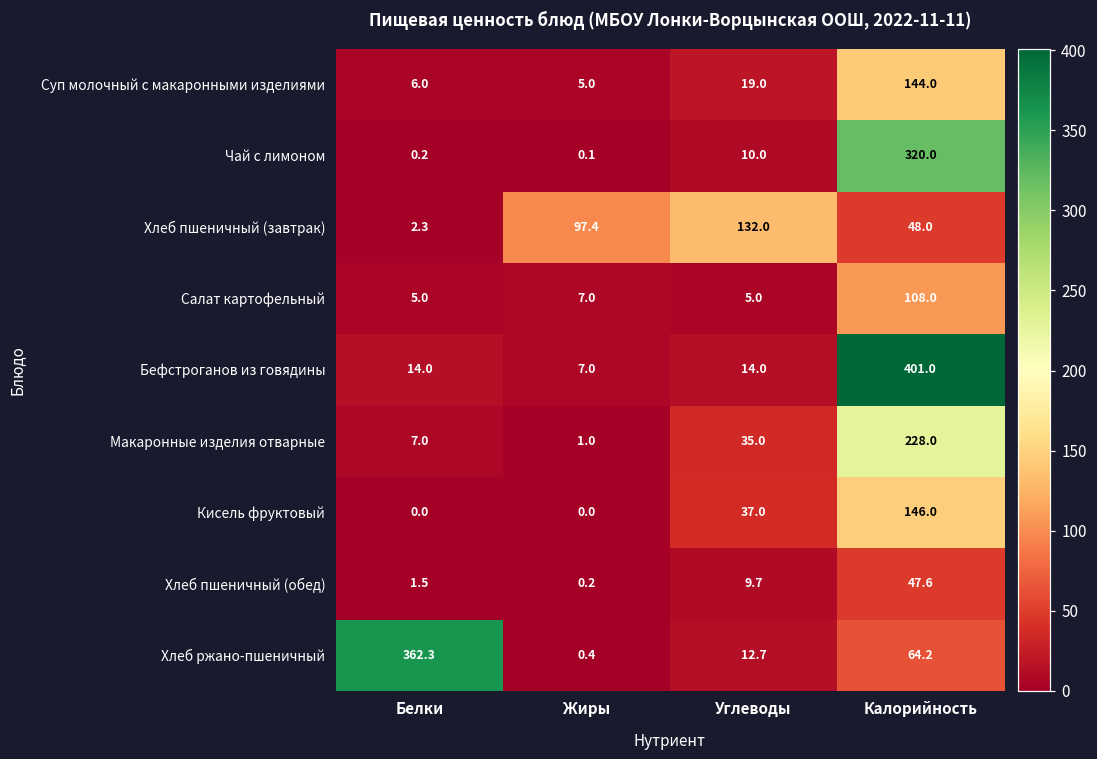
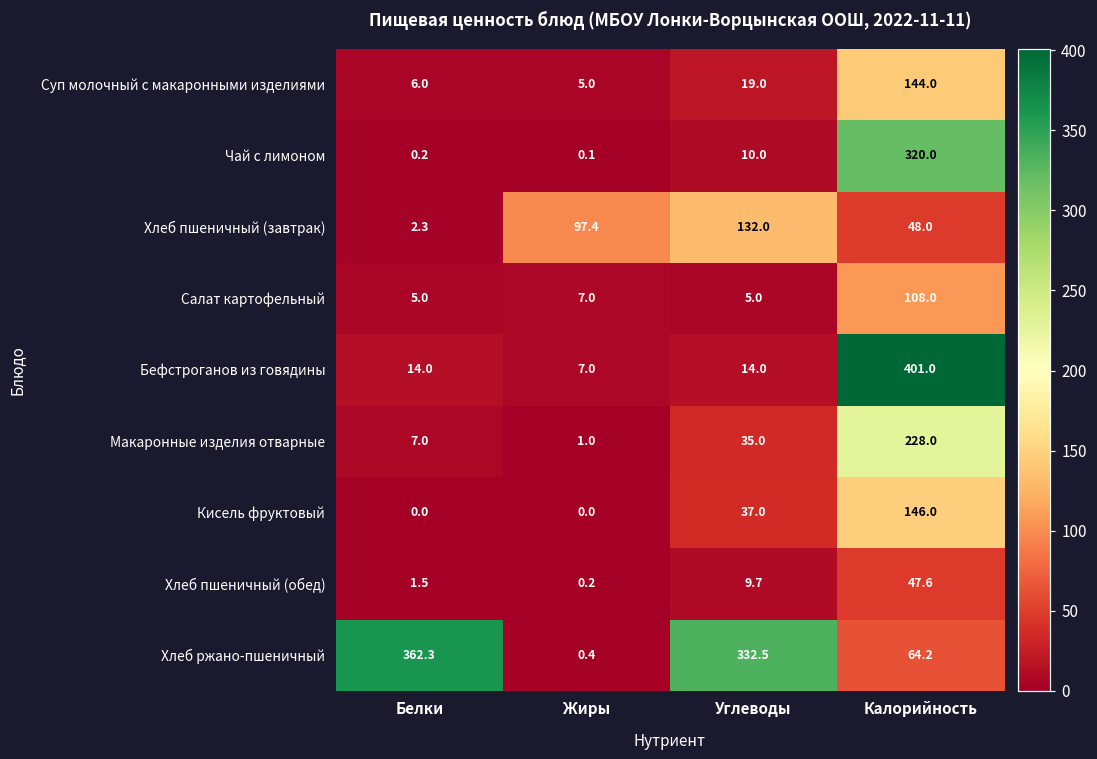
  {
    "Суп молочный с макаронными изделиями": {
      "Белки": 6.0,
      "Жиры": 5.0,
      "Углеводы": 19.0,
      "Калорийность": 144.0
    },
    "Чай с лимоном": {
      "Белки": 0.2,
      "Жиры": 0.1,
      "Углеводы": 10.0,
      "Калорийность": 320.0
    },
    "Хлеб пшеничный (завтрак)": {
      "Белки": 2.3,
      "Жиры": 97.4,
      "Углеводы": 132.0,
      "Калорийность": 48.0
    },
    "Салат картофельный": {
      "Белки": 5.0,
      "Жиры": 7.0,
      "Углеводы": 5.0,
      "Калорийность": 108.0
    },
    "Бефстроганов из говядины": {
      "Белки": 14.0,
      "Жиры": 7.0,
      "Углеводы": 14.0,
      "Калорийность": 401.0
    },
    "Макаронные изделия отварные": {
      "Белки": 7.0,
      "Жиры": 1.0,
      "Углеводы": 35.0,
      "Калорийность": 228.0
    },
    "Кисель фруктовый": {
      "Белки": 0.0,
      "Жиры": 0.0,
      "Углеводы": 37.0,
      "Калорийность": 146.0
    },
    "Хлеб пшеничный (обед)": {
      "Белки": 1.5,
      "Жиры": 0.2,
      "Углеводы": 9.7,
      "Калорийность": 47.6
    },
    "Хлеб ржано-пшеничный": {
      "Белки": 362.3,
      "Жиры": 0.4,
-     "Углеводы": 12.7,
+     "Углеводы": 332.5,
      "Калорийность": 64.2
    }
  }
